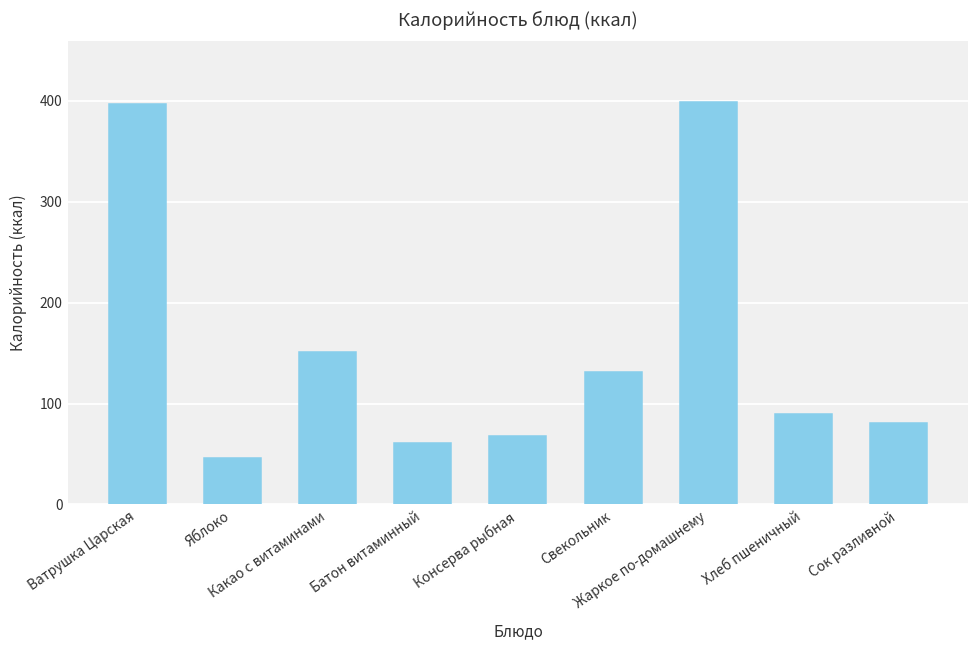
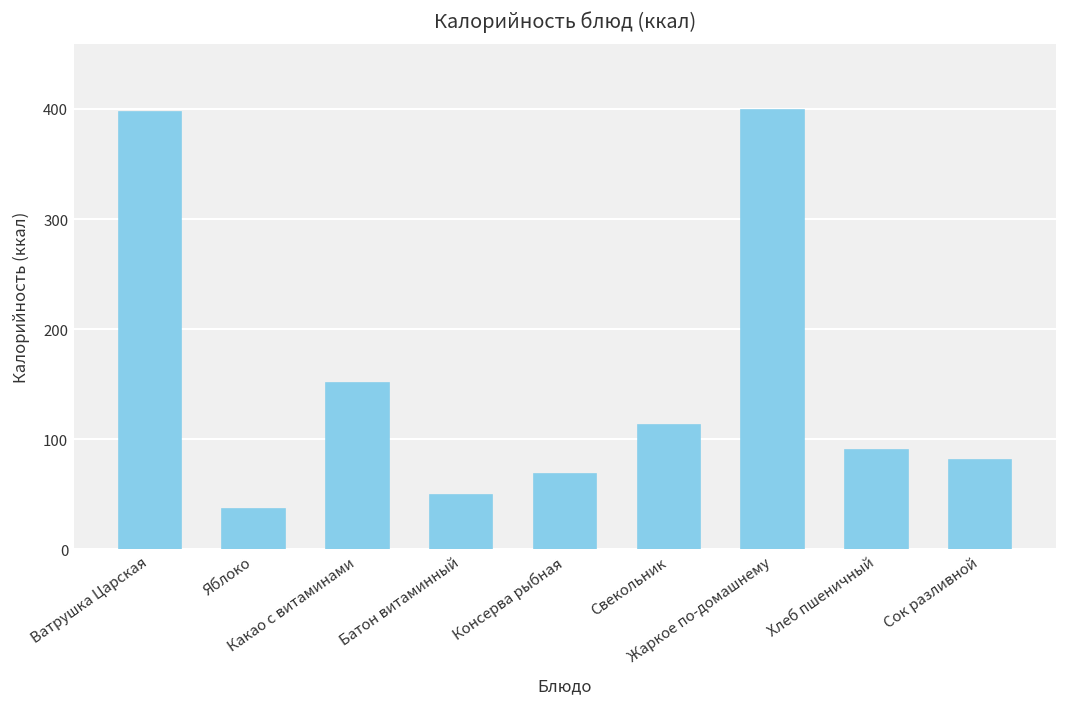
  {
    "Ватрушка Царская": 400,
-   "Яблоко": 50,
+   "Яблоко": 40,
    "Какао с витаминами": 150,
-   "Батон витаминный": 60,
+   "Батон витаминный": 50,
    "Консерва рыбная": 70,
-   "Свекольник": 130,
+   "Свекольник": 110,
    "Жаркое по-домашнему": 400,
    "Хлеб пшеничный": 90,
    "Сок разливной": 80
  }
